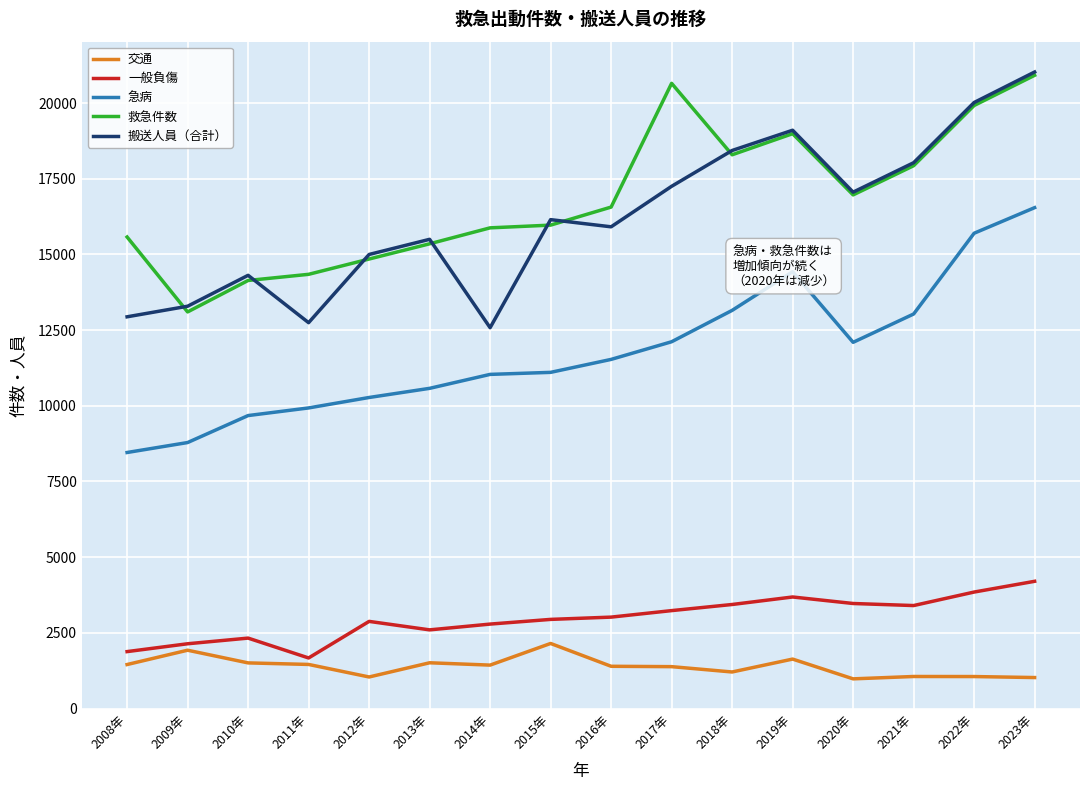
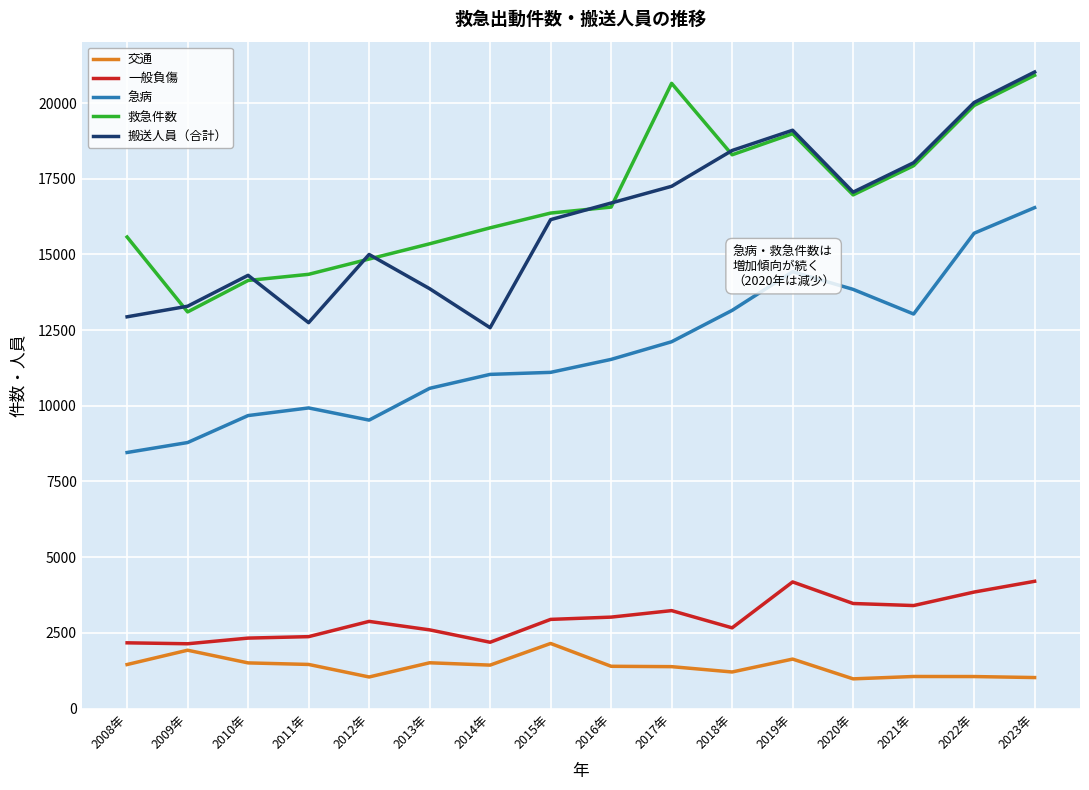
  {
    "交通": {
      "2008年": 1500,
      "2009年": 1900,
      "2010年": 1500,
      "2011年": 1500,
      "2012年": 1000,
      "2013年": 1500,
      "2014年": 1400,
      "2015年": 2200,
      "2016年": 1400,
      "2017年": 1400,
      "2018年": 1200,
      "2019年": 1600,
      "2020年": 1000,
      "2021年": 1100,
      "2022年": 1100,
      "2023年": 1000
    },
    "一般負傷": {
-     "2008年": 1900,
+     "2008年": 2200,
      "2009年": 2100,
      "2010年": 2300,
-     "2011年": 1700,
+     "2011年": 2400,
      "2012年": 2900,
      "2013年": 2600,
-     "2014年": 2800,
+     "2014年": 2200,
      "2015年": 2900,
      "2016年": 3000,
      "2017年": 3200,
-     "2018年": 3400,
-     "2019年": 3700,
+     "2018年": 2700,
+     "2019年": 4200,
      "2020年": 3500,
      "2021年": 3400,
      "2022年": 3800,
      "2023年": 4200
    },
    "急病": {
      "2008年": 8500,
      "2009年": 8800,
      "2010年": 9700,
      "2011年": 9900,
-     "2012年": 10300,
+     "2012年": 9500,
      "2013年": 10600,
      "2014年": 11000,
      "2015年": 11100,
      "2016年": 11500,
      "2017年": 12100,
      "2018年": 13200,
-     "2020年": 12100,
+     "2020年": 13800,
      "2021年": 13000,
      "2022年": 15700,
      "2023年": 16500
    },
    "救急件数": {
      "2008年": 15600,
      "2009年": 13100,
      "2010年": 14100,
      "2011年": 14300,
      "2012年": 14800,
      "2013年": 15400,
      "2014年": 15900,
-     "2015年": 16000,
+     "2015年": 16400,
      "2016年": 16600,
      "2017年": 20700,
      "2018年": 18300,
      "2019年": 19000,
      "2020年": 17000,
      "2021年": 17900,
      "2022年": 19900,
      "2023年": 20900
    },
    "搬送人員（合計）": {
      "2008年": 12900,
      "2009年": 13300,
      "2010年": 14300,
      "2011年": 12700,
      "2012年": 15000,
-     "2013年": 15500,
+     "2013年": 13900,
      "2014年": 12600,
      "2015年": 16100,
-     "2016年": 15900,
+     "2016年": 16700,
      "2017年": 17200,
      "2018年": 18400,
      "2019年": 19100,
      "2020年": 17100,
      "2021年": 18000,
      "2022年": 20000,
      "2023年": 21000
    }
  }
